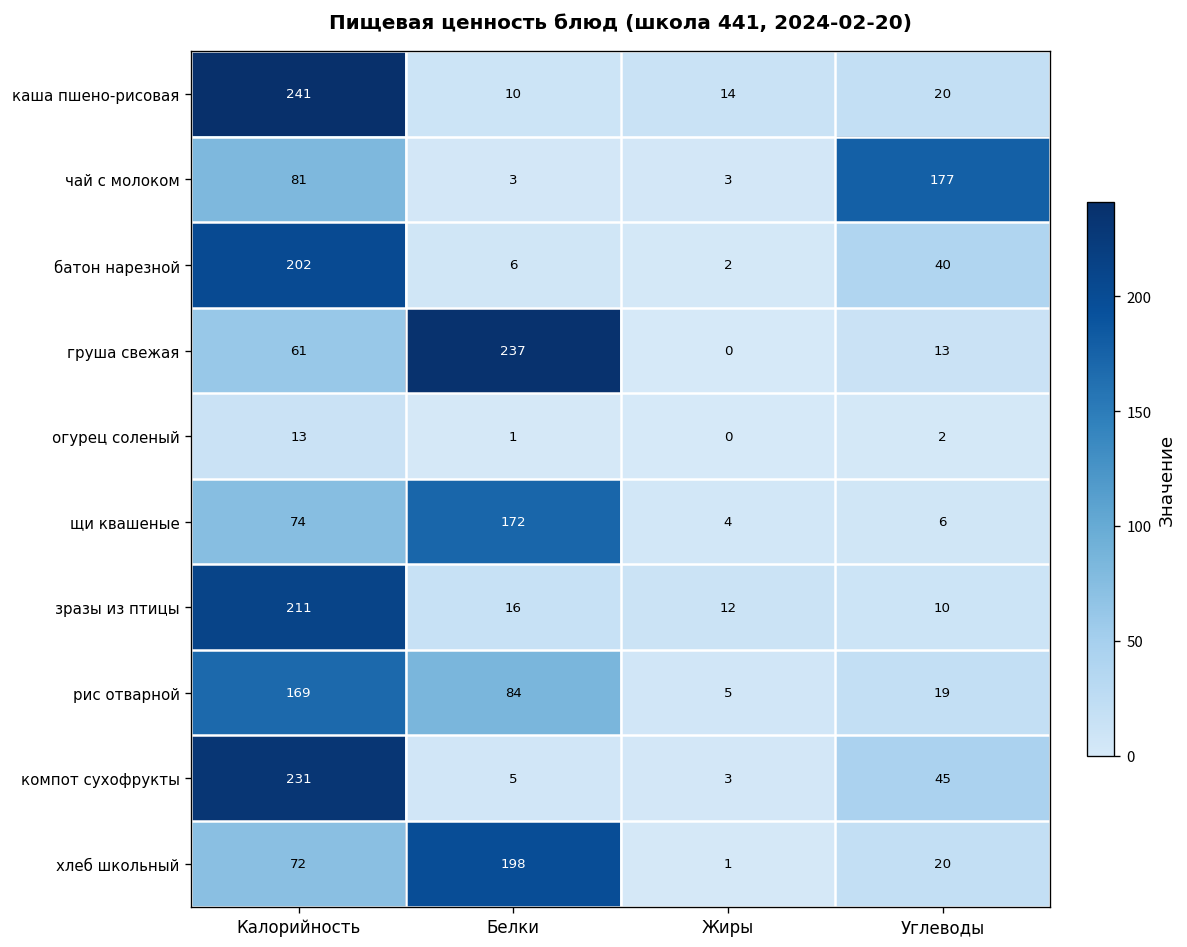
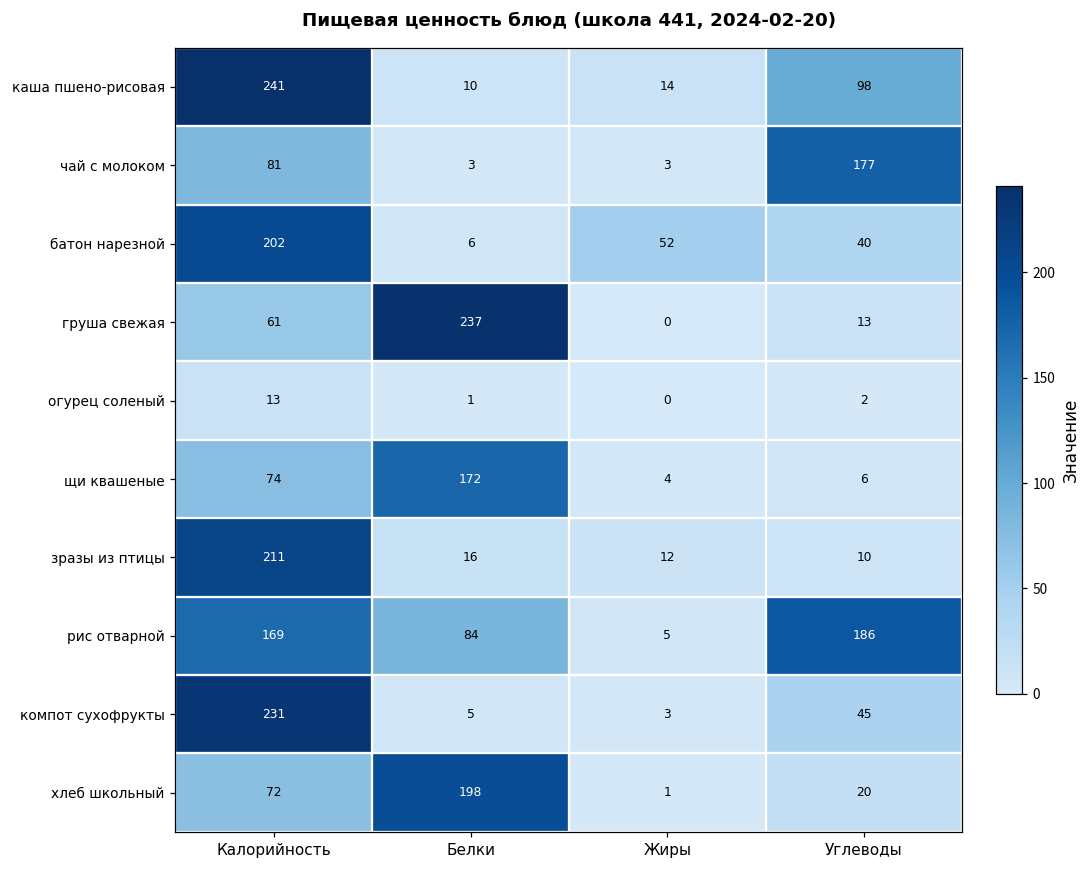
  {
    "каша пшено-рисовая": {
      "Калорийность": 241,
      "Белки": 10,
      "Жиры": 14,
-     "Углеводы": 20
+     "Углеводы": 98
    },
    "чай с молоком": {
      "Калорийность": 81,
      "Белки": 3,
      "Жиры": 3,
      "Углеводы": 177
    },
    "батон нарезной": {
      "Калорийность": 202,
      "Белки": 6,
-     "Жиры": 2,
+     "Жиры": 52,
      "Углеводы": 40
    },
    "груша свежая": {
      "Калорийность": 61,
      "Белки": 237,
      "Жиры": 0,
      "Углеводы": 13
    },
    "огурец соленый": {
      "Калорийность": 13,
      "Белки": 1,
      "Жиры": 0,
      "Углеводы": 2
    },
    "щи квашеные": {
      "Калорийность": 74,
      "Белки": 172,
      "Жиры": 4,
      "Углеводы": 6
    },
    "зразы из птицы": {
      "Калорийность": 211,
      "Белки": 16,
      "Жиры": 12,
      "Углеводы": 10
    },
    "рис отварной": {
      "Калорийность": 169,
      "Белки": 84,
      "Жиры": 5,
-     "Углеводы": 19
+     "Углеводы": 186
    },
    "компот сухофрукты": {
      "Калорийность": 231,
      "Белки": 5,
      "Жиры": 3,
      "Углеводы": 45
    },
    "хлеб школьный": {
      "Калорийность": 72,
      "Белки": 198,
      "Жиры": 1,
      "Углеводы": 20
    }
  }
